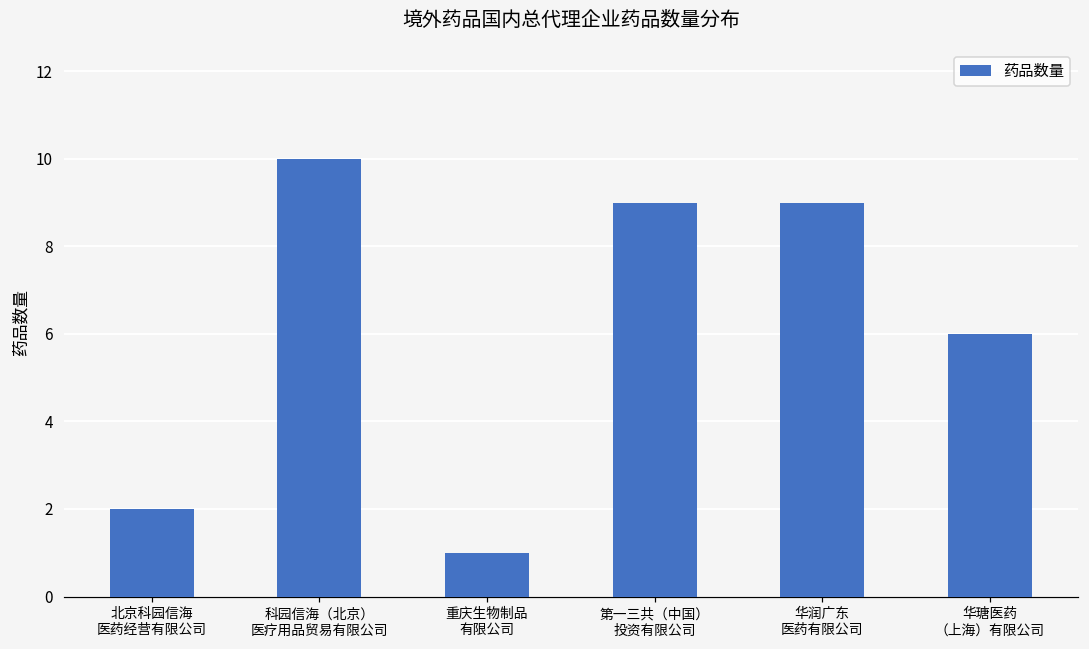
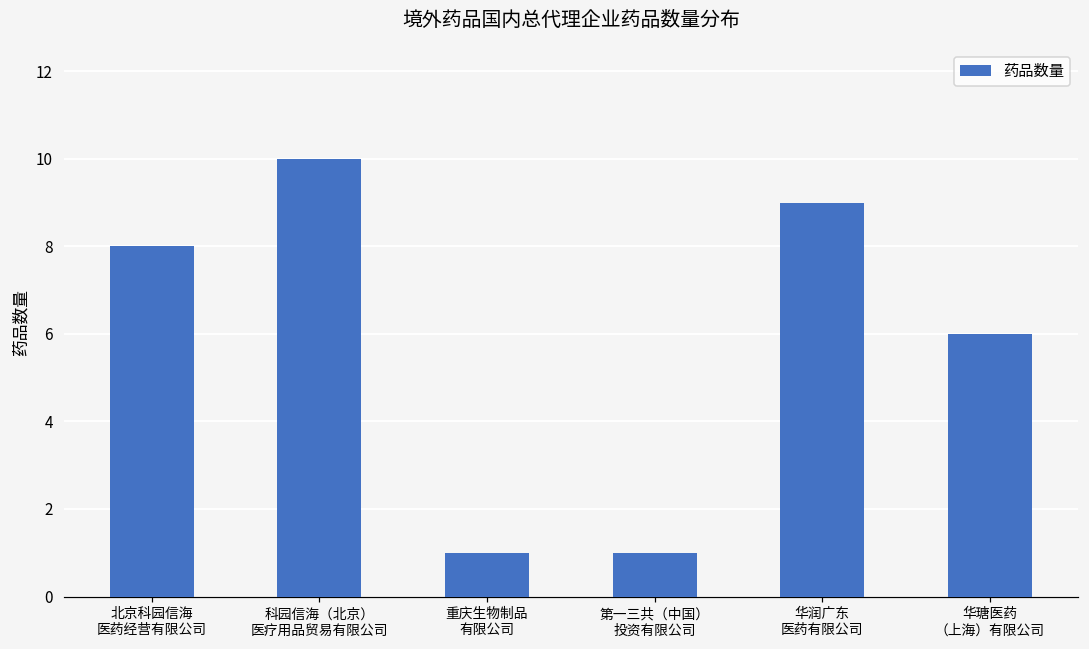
  {
-   "北京科园信海 医药经营有限公司": 2,
+   "北京科园信海 医药经营有限公司": 8,
    "科园信海（北京） 医疗用品贸易有限公司": 10,
    "重庆生物制品 有限公司": 1,
-   "第一三共（中国） 投资有限公司": 9,
+   "第一三共（中国） 投资有限公司": 1,
    "华润广东 医药有限公司": 9,
    "华瑭医药 （上海）有限公司": 6
  }
